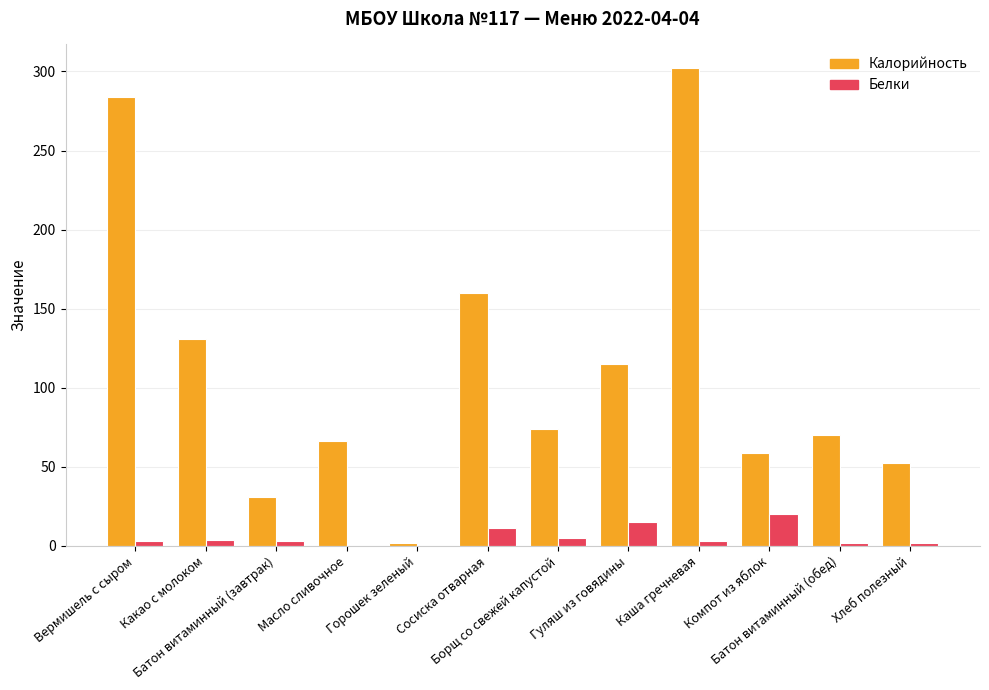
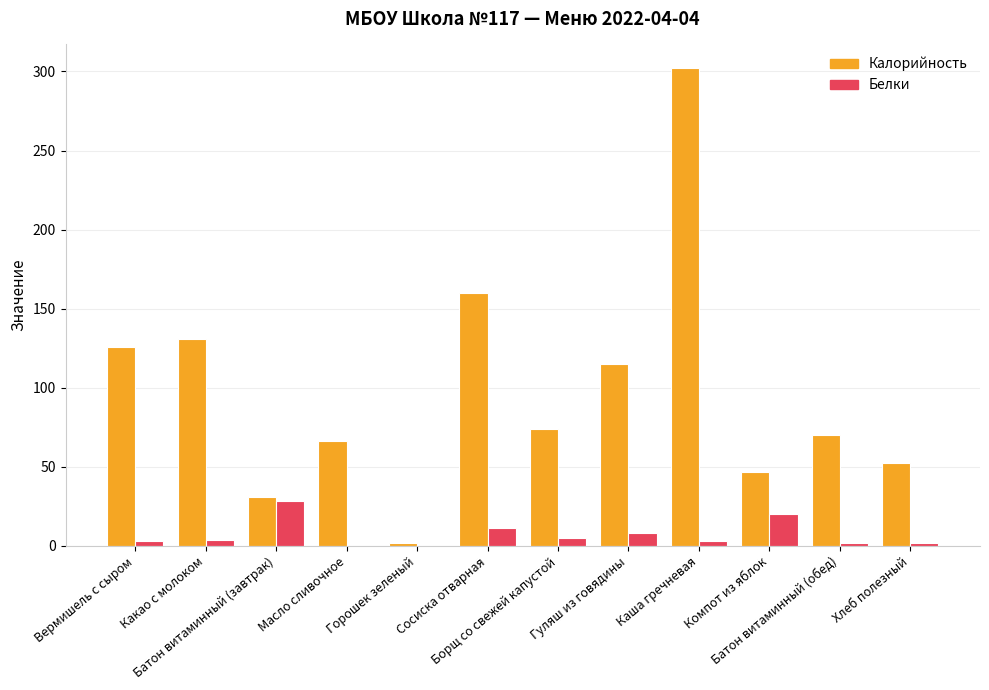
  {
    "Калорийность": {
-     "Вермишель с сыром": 284,
+     "Вермишель с сыром": 126,
      "Какао с молоком": 131,
      "Батон витаминный (завтрак)": 31,
      "Масло сливочное": 66,
      "Горошек зеленый": 2,
      "Сосиска отварная": 160,
      "Борщ со свежей капустой": 74,
      "Гуляш из говядины": 115,
      "Каша гречневая": 302,
-     "Компот из яблок": 59,
+     "Компот из яблок": 47,
      "Батон витаминный (обед)": 70,
      "Хлеб полезный": 53
    },
    "Белки": {
      "Вермишель с сыром": 3,
      "Какао с молоком": 4,
-     "Батон витаминный (завтрак)": 3,
+     "Батон витаминный (завтрак)": 28,
      "Сосиска отварная": 11,
      "Борщ со свежей капустой": 5,
-     "Гуляш из говядины": 15,
+     "Гуляш из говядины": 8,
      "Каша гречневая": 3,
      "Компот из яблок": 20,
      "Батон витаминный (обед)": 2,
      "Хлеб полезный": 2
    }
  }
